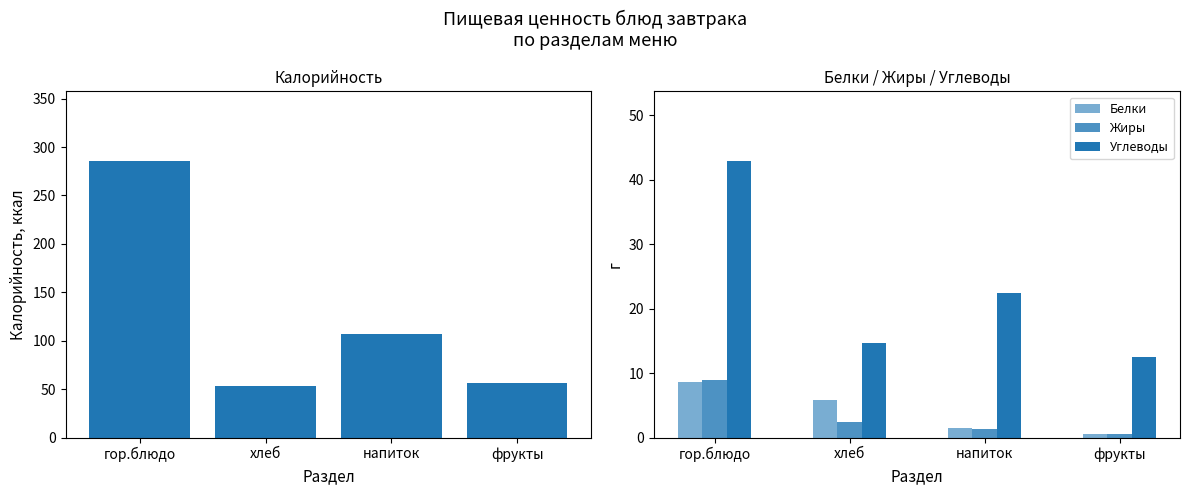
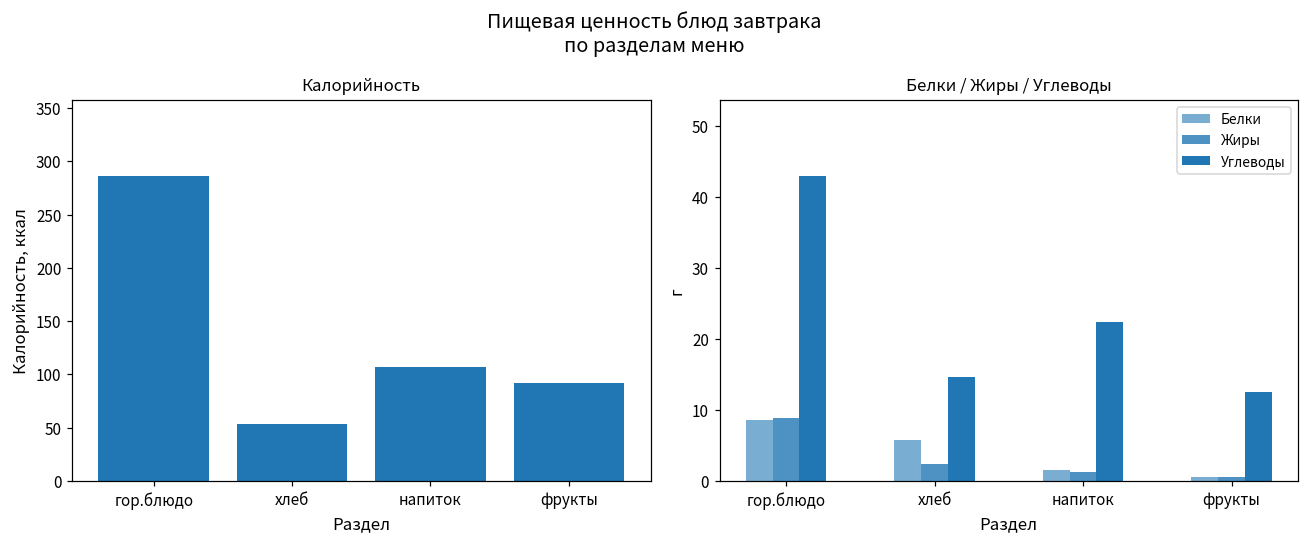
  {
    "Калорийность": {
      "гор.блюдо": 290,
      "хлеб": 50,
      "напиток": 110,
-     "фрукты": 60
+     "фрукты": 90
    }
  }
